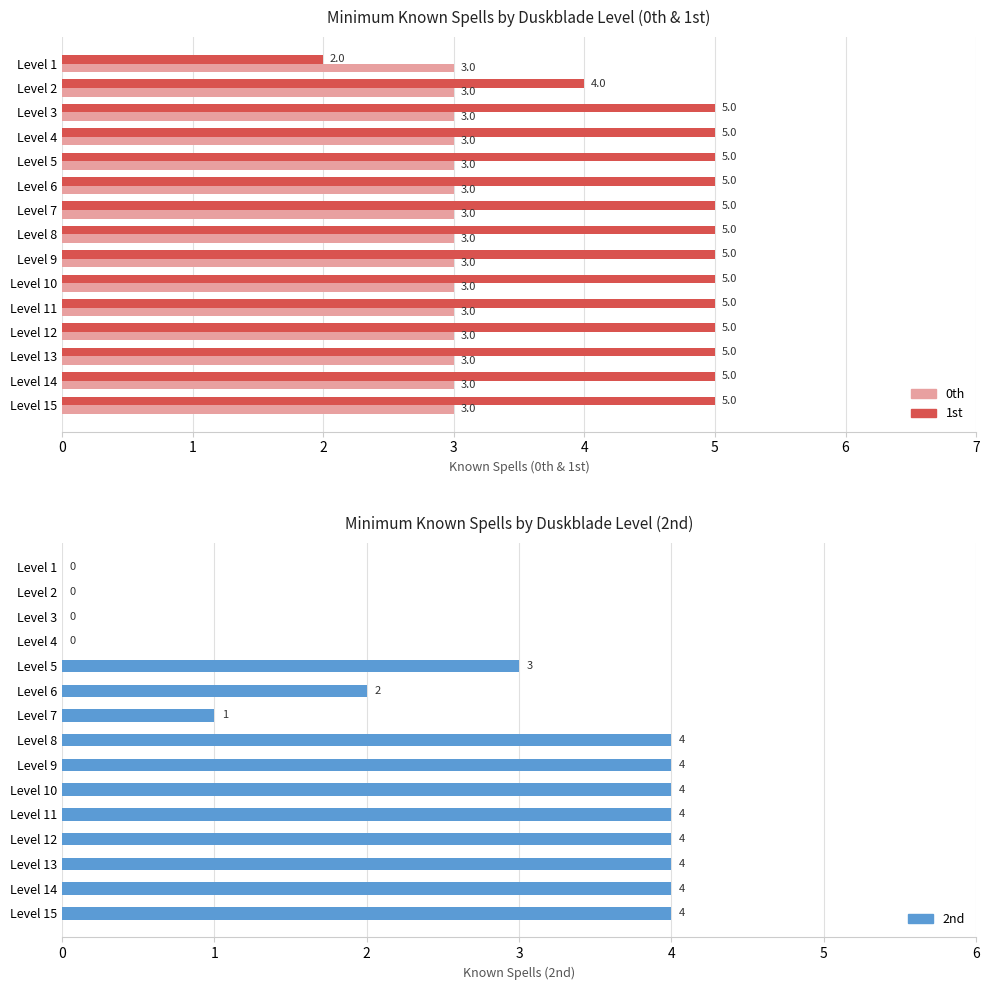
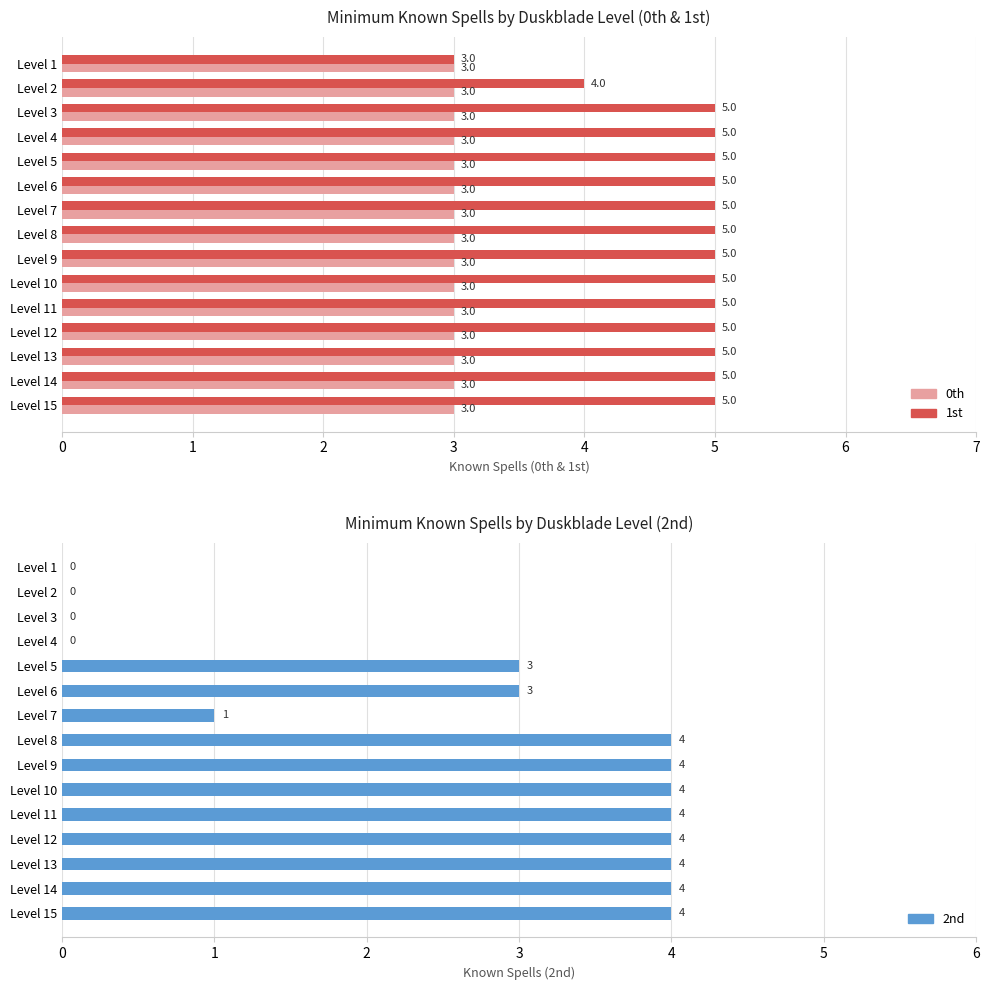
  {
    "Minimum Known Spells by Duskblade Level (0th & 1st)": {
      "0th": {
        "Level 1": 3.0,
        "Level 2": 3.0,
        "Level 3": 3.0,
        "Level 4": 3.0,
        "Level 5": 3.0,
        "Level 6": 3.0,
        "Level 7": 3.0,
        "Level 8": 3.0,
        "Level 9": 3.0,
        "Level 10": 3.0,
        "Level 11": 3.0,
        "Level 12": 3.0,
        "Level 13": 3.0,
        "Level 14": 3.0,
        "Level 15": 3.0
      },
      "1st": {
-       "Level 1": 2.0,
+       "Level 1": 3.0,
        "Level 2": 4.0,
        "Level 3": 5.0,
        "Level 4": 5.0,
        "Level 5": 5.0,
        "Level 6": 5.0,
        "Level 7": 5.0,
        "Level 8": 5.0,
        "Level 9": 5.0,
        "Level 10": 5.0,
        "Level 11": 5.0,
        "Level 12": 5.0,
        "Level 13": 5.0,
        "Level 14": 5.0,
        "Level 15": 5.0
      }
    },
    "Minimum Known Spells by Duskblade Level (2nd)": {
      "Level 1": 0,
      "Level 2": 0,
      "Level 3": 0,
      "Level 4": 0,
      "Level 5": 3,
-     "Level 6": 2,
+     "Level 6": 3,
      "Level 7": 1,
      "Level 8": 4,
      "Level 9": 4,
      "Level 10": 4,
      "Level 11": 4,
      "Level 12": 4,
      "Level 13": 4,
      "Level 14": 4,
      "Level 15": 4
    }
  }
